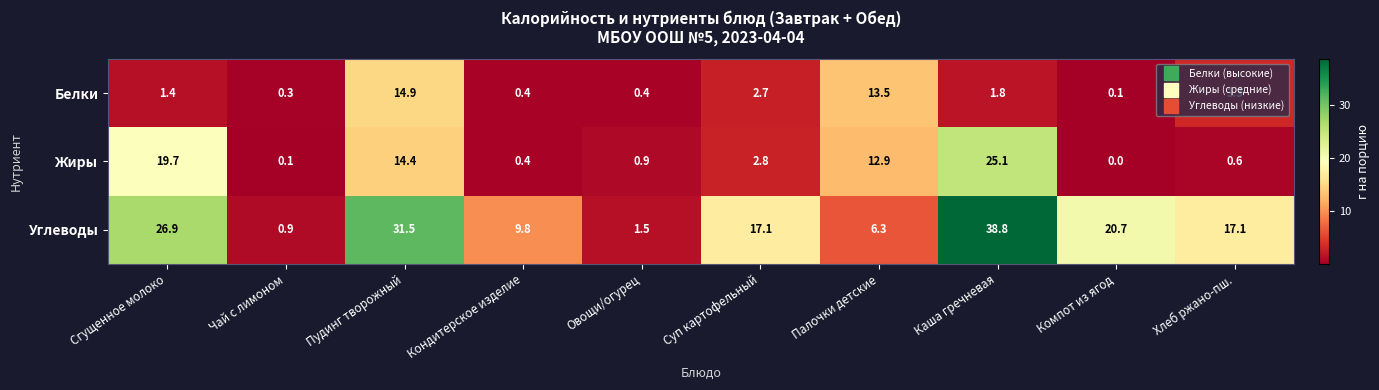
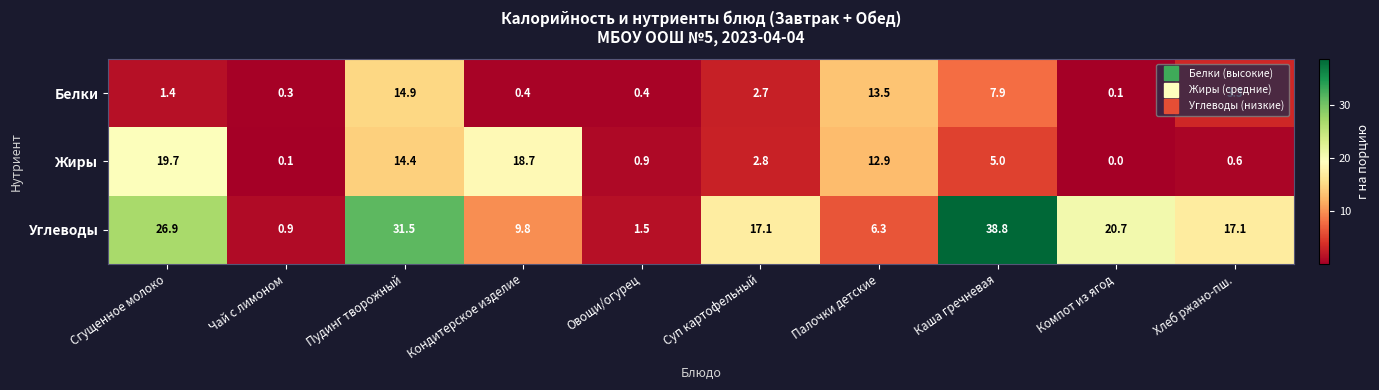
  {
    "Белки": {
      "Сгущенное молоко": 1.4,
      "Чай с лимоном": 0.3,
      "Пудинг творожный": 14.9,
      "Кондитерское изделие": 0.4,
      "Овощи/огурец": 0.4,
      "Суп картофельный": 2.7,
      "Палочки детские": 13.5,
-     "Каша гречневая": 1.8,
+     "Каша гречневая": 7.9,
      "Компот из ягод": 0.1
    },
    "Жиры": {
      "Сгущенное молоко": 19.7,
      "Чай с лимоном": 0.1,
      "Пудинг творожный": 14.4,
-     "Кондитерское изделие": 0.4,
+     "Кондитерское изделие": 18.7,
      "Овощи/огурец": 0.9,
      "Суп картофельный": 2.8,
      "Палочки детские": 12.9,
-     "Каша гречневая": 25.1,
+     "Каша гречневая": 5.0,
      "Компот из ягод": 0.0,
      "Хлеб ржано-пш.": 0.6
    },
    "Углеводы": {
      "Сгущенное молоко": 26.9,
      "Чай с лимоном": 0.9,
      "Пудинг творожный": 31.5,
      "Кондитерское изделие": 9.8,
      "Овощи/огурец": 1.5,
      "Суп картофельный": 17.1,
      "Палочки детские": 6.3,
      "Каша гречневая": 38.8,
      "Компот из ягод": 20.7,
      "Хлеб ржано-пш.": 17.1
    }
  }
